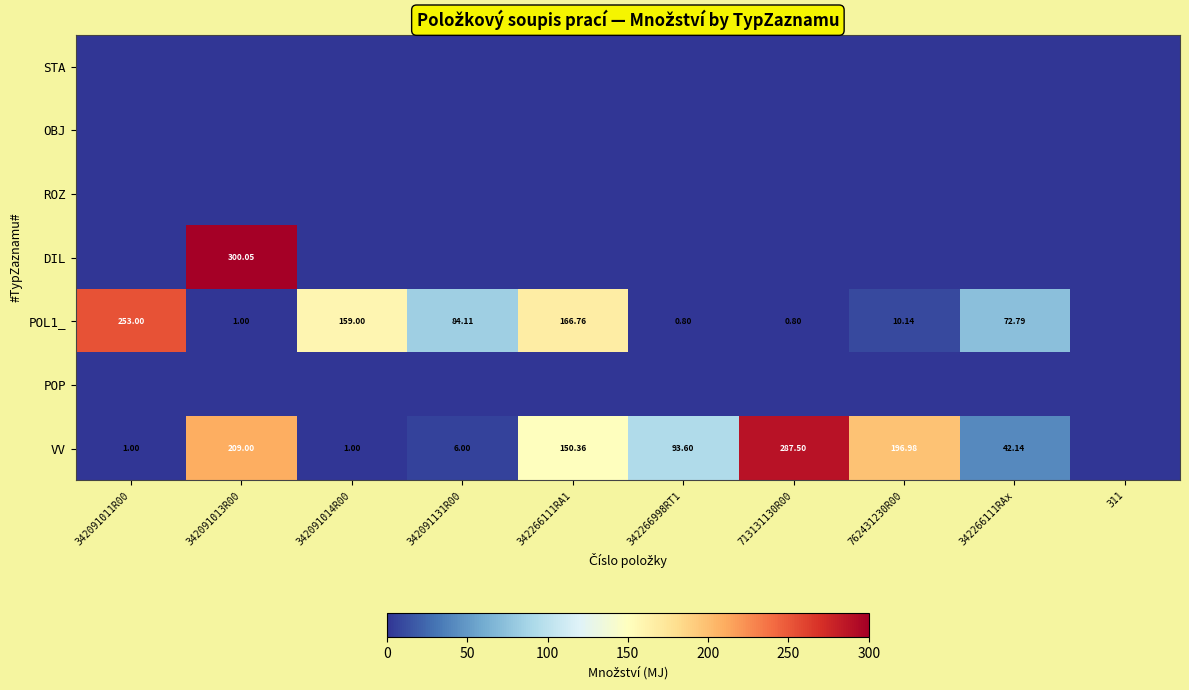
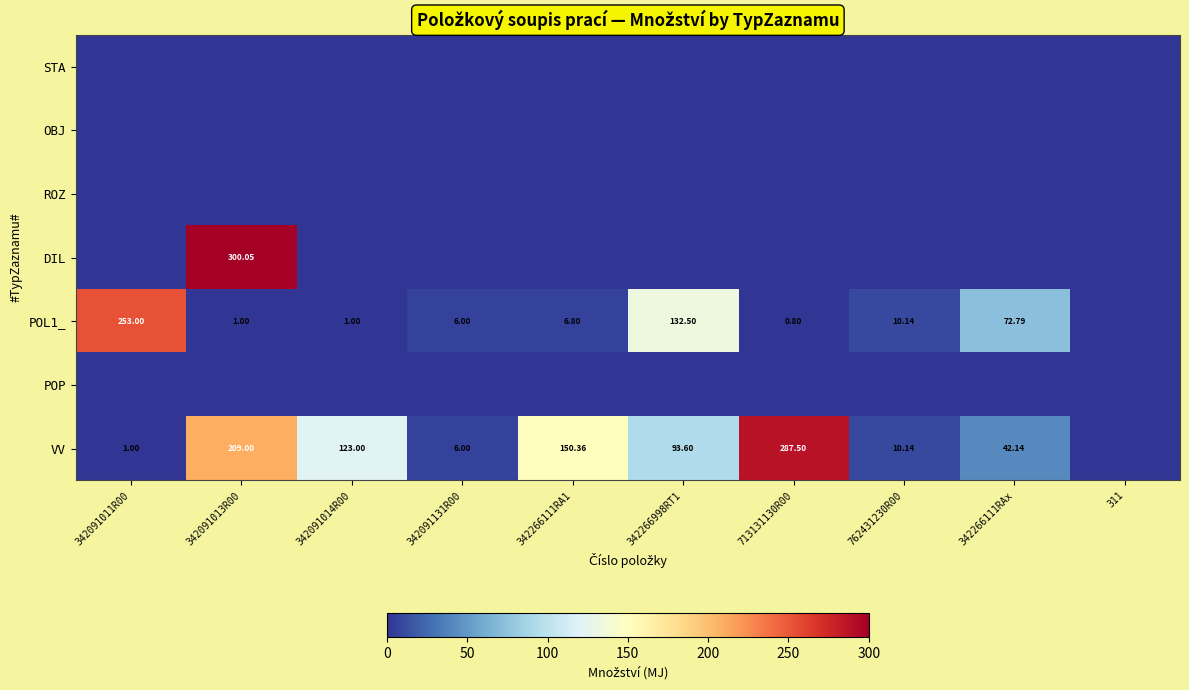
  {
    "DIL": {
      "342091013R00": 300.05
    },
    "POL1_": {
      "342091011R00": 253.00,
      "342091013R00": 1.00,
-     "342091014R00": 159.00,
-     "342091131R00": 84.11,
-     "342266111RA1": 166.76,
-     "342266998RT1": 0.80,
+     "342091014R00": 1.00,
+     "342091131R00": 6.00,
+     "342266111RA1": 6.80,
+     "342266998RT1": 132.50,
      "713131130R00": 0.80,
      "762431230R00": 10.14,
      "342266111RAx": 72.79
    },
    "VV": {
      "342091011R00": 1.00,
      "342091013R00": 209.00,
-     "342091014R00": 1.00,
+     "342091014R00": 123.00,
      "342091131R00": 6.00,
      "342266111RA1": 150.36,
      "342266998RT1": 93.60,
      "713131130R00": 287.50,
-     "762431230R00": 196.98,
+     "762431230R00": 10.14,
      "342266111RAx": 42.14
    }
  }
